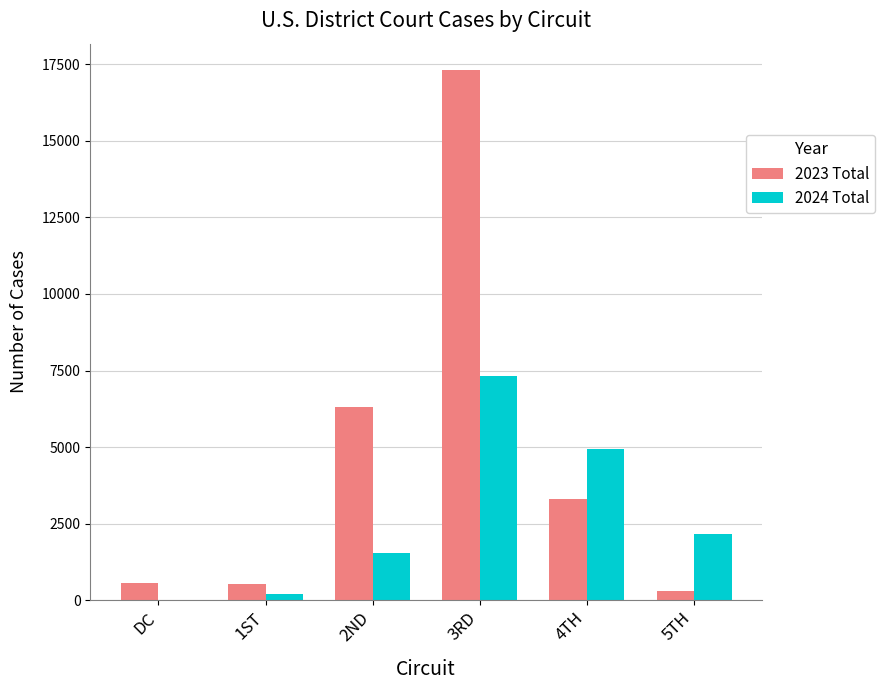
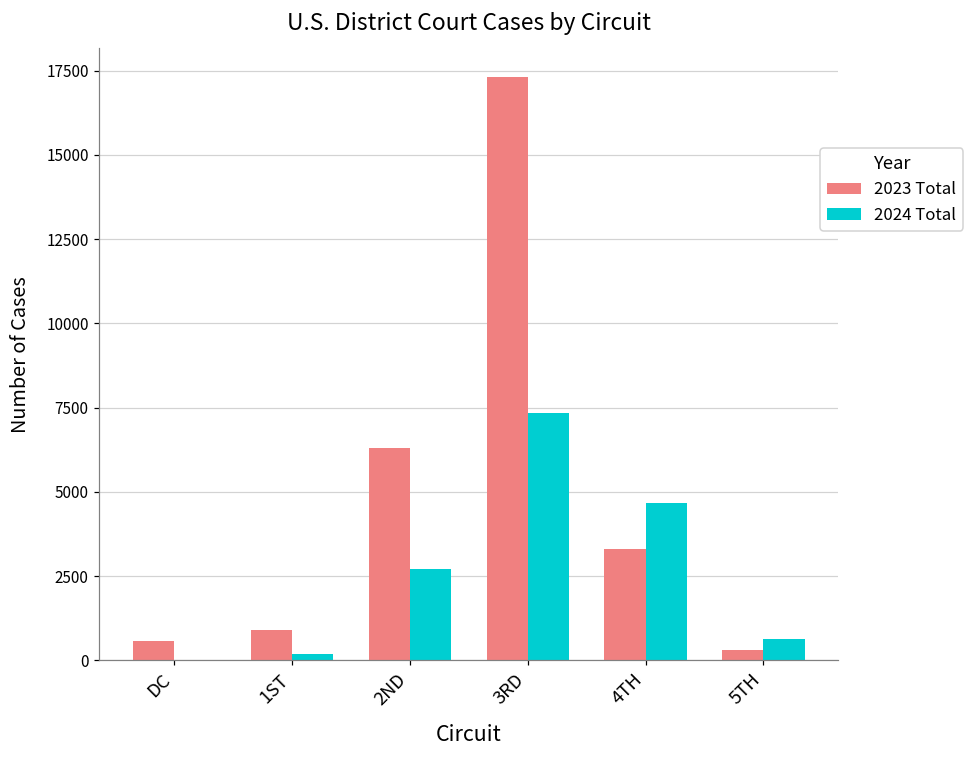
  {
    "2023 Total": {
      "DC": 600,
-     "1ST": 500,
+     "1ST": 900,
      "2ND": 6300,
      "3RD": 17300,
      "4TH": 3300,
      "5TH": 300
    },
    "2024 Total": {
      "1ST": 200,
-     "2ND": 1500,
+     "2ND": 2700,
      "3RD": 7300,
-     "4TH": 4900,
-     "5TH": 2200
+     "4TH": 4700,
+     "5TH": 600
    }
  }
